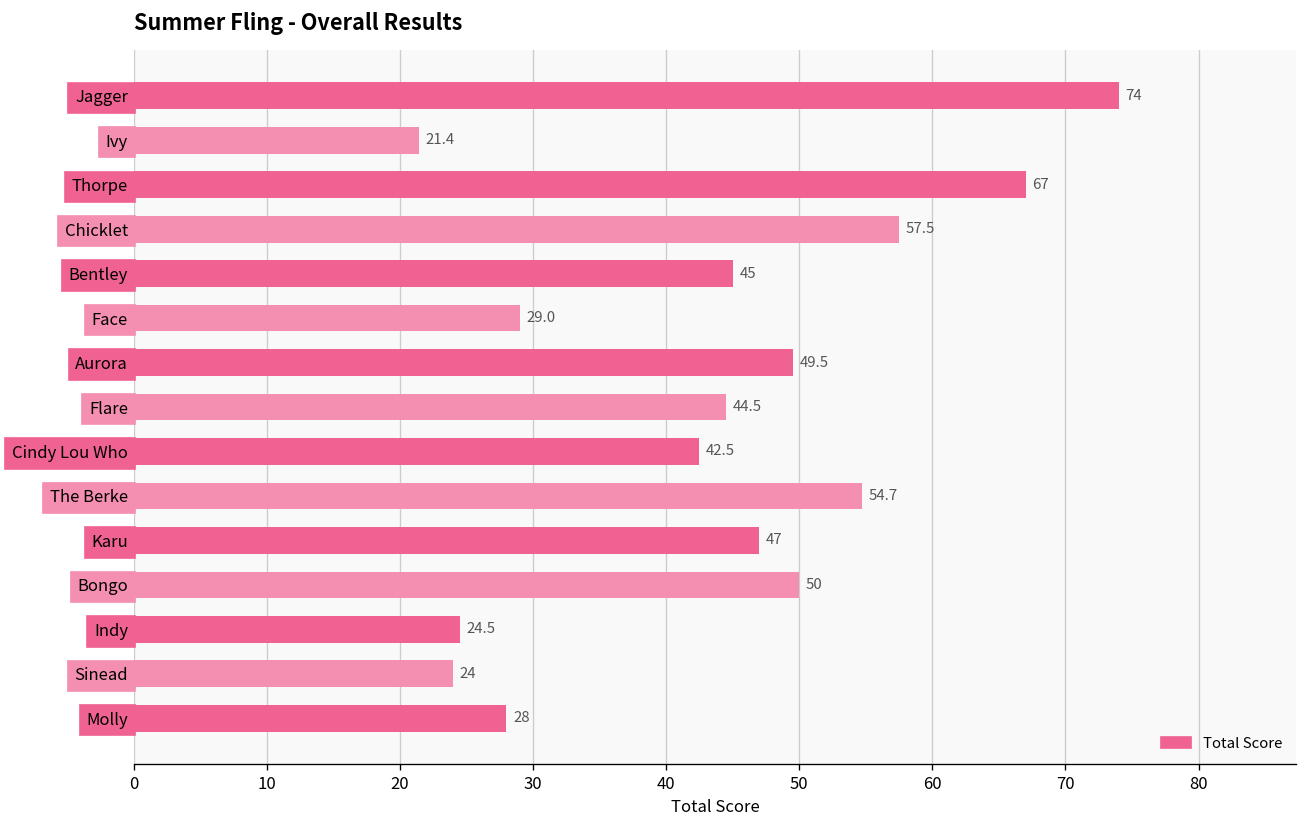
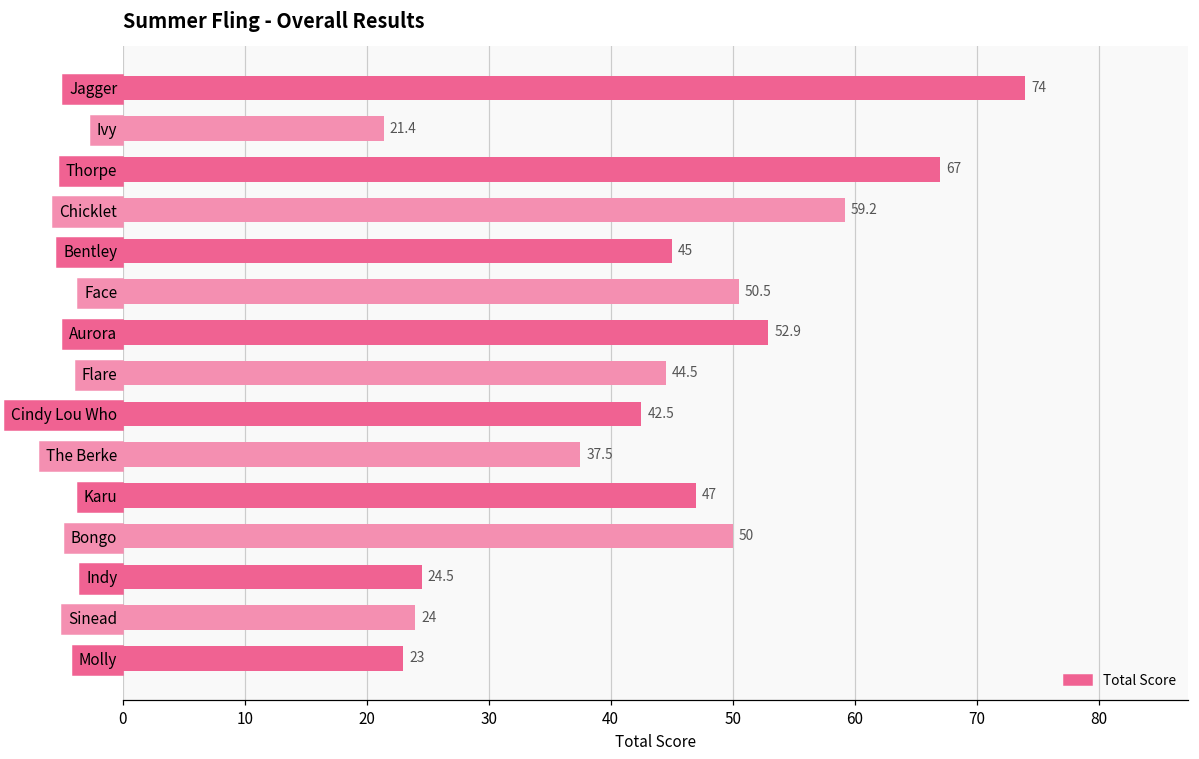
  {
    "Jagger": 74,
    "Ivy": 21.4,
    "Thorpe": 67,
-   "Chicklet": 57.5,
+   "Chicklet": 59.2,
    "Bentley": 45,
-   "Face": 29.0,
-   "Aurora": 49.5,
+   "Face": 50.5,
+   "Aurora": 52.9,
    "Flare": 44.5,
    "Cindy Lou Who": 42.5,
-   "The Berke": 54.7,
+   "The Berke": 37.5,
    "Karu": 47,
    "Bongo": 50,
    "Indy": 24.5,
    "Sinead": 24,
-   "Molly": 28
+   "Molly": 23
  }
